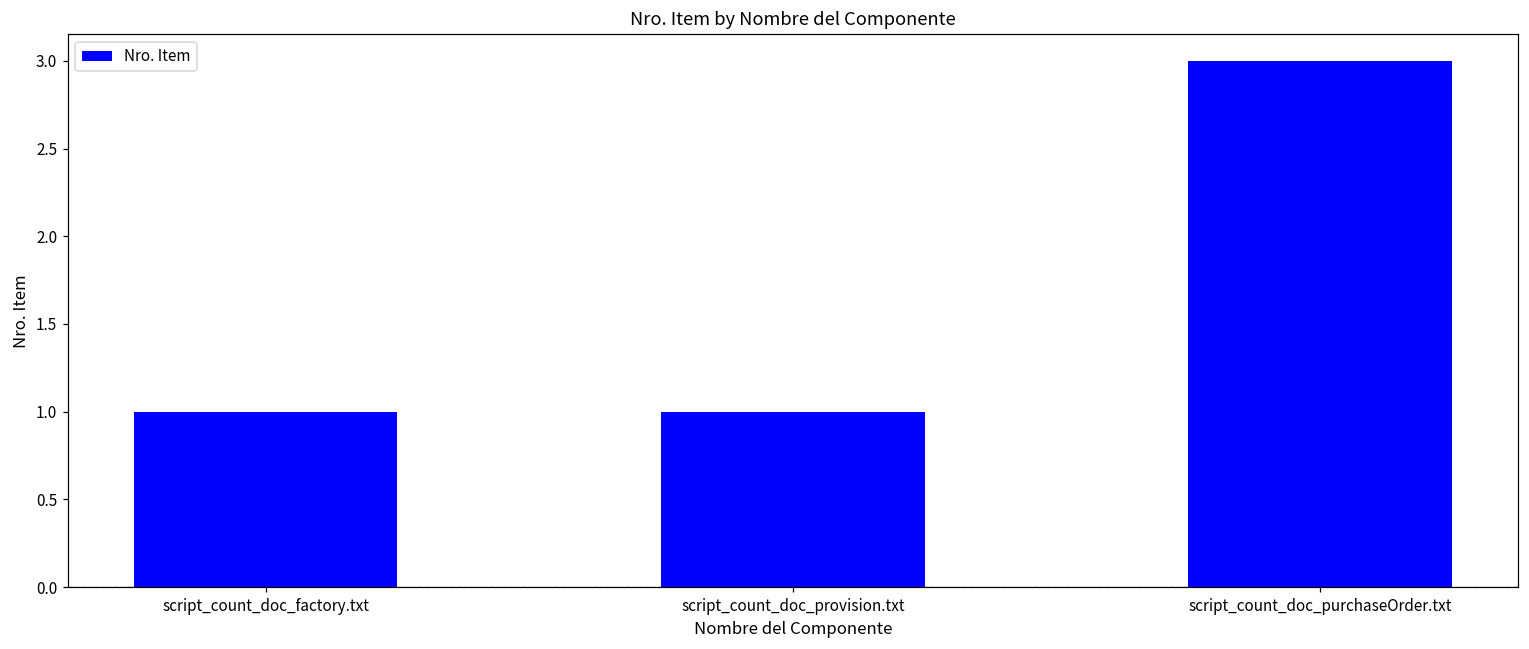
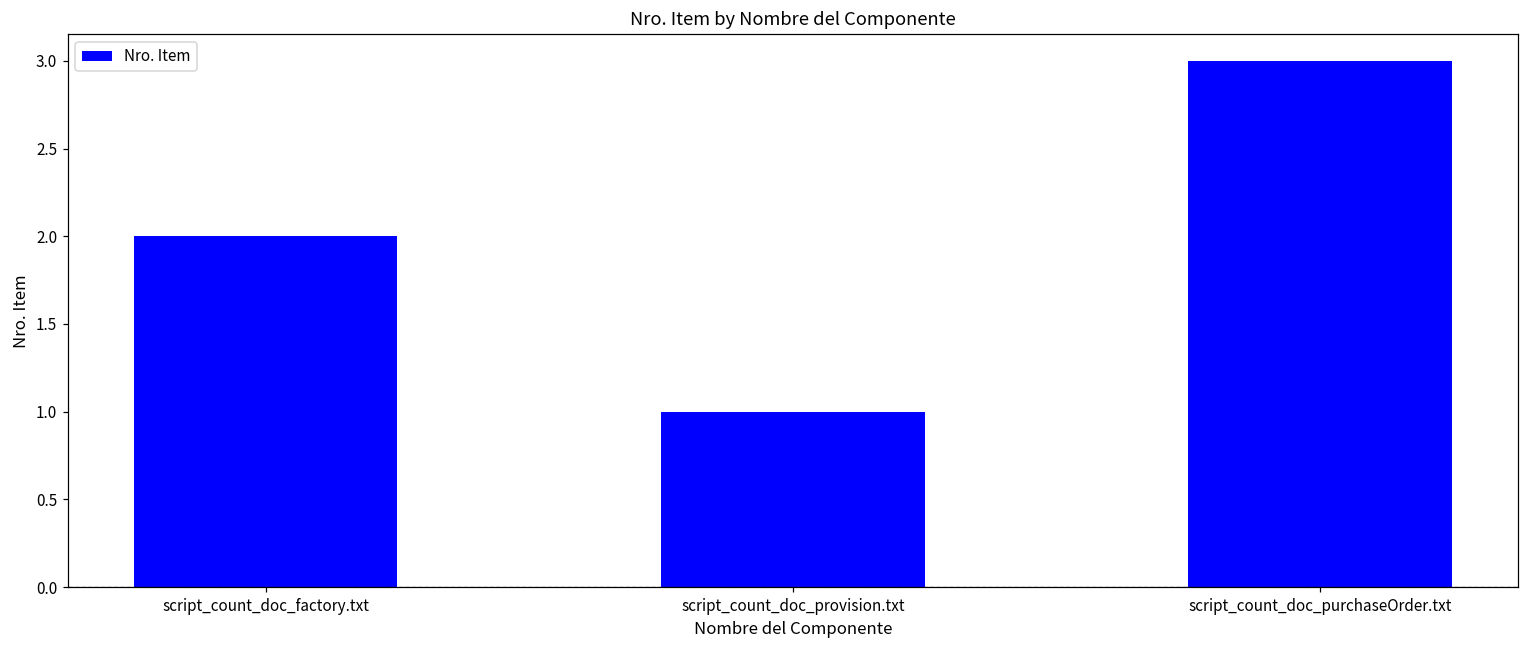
  {
-   "script_count_doc_factory.txt": 1,
+   "script_count_doc_factory.txt": 2,
    "script_count_doc_provision.txt": 1,
    "script_count_doc_purchaseOrder.txt": 3
  }
